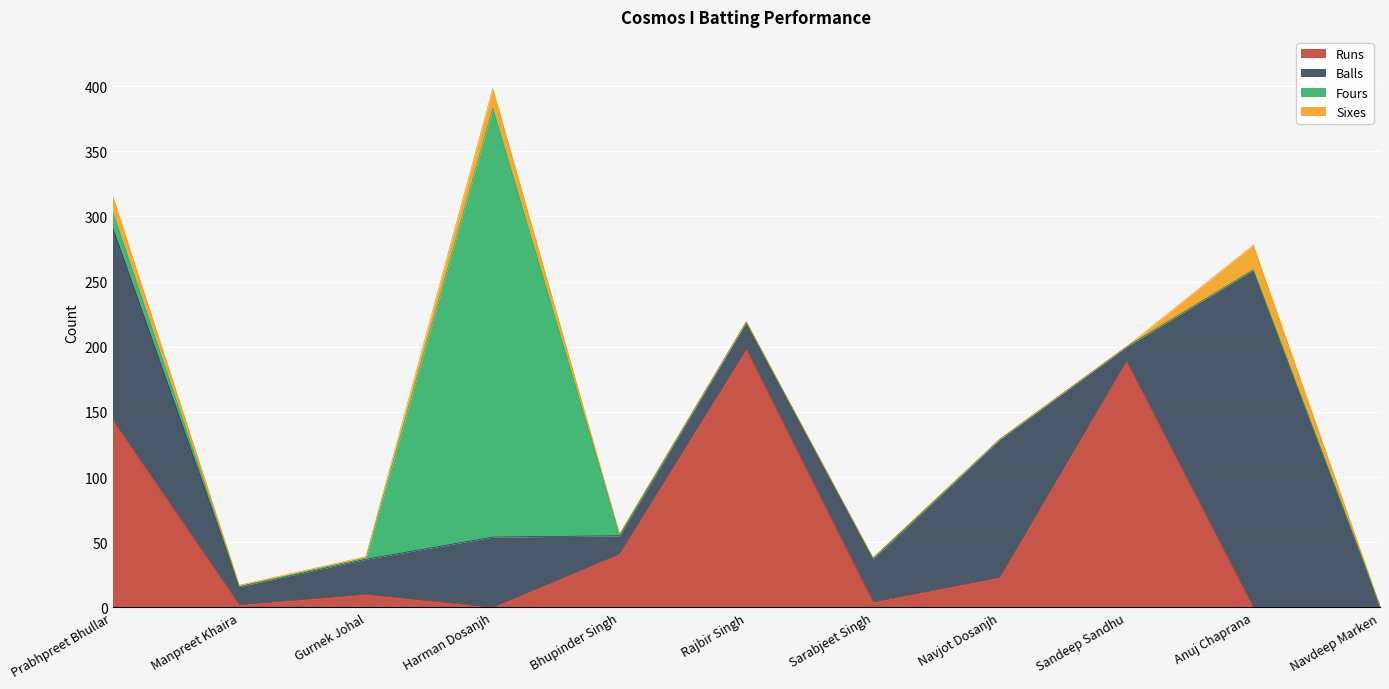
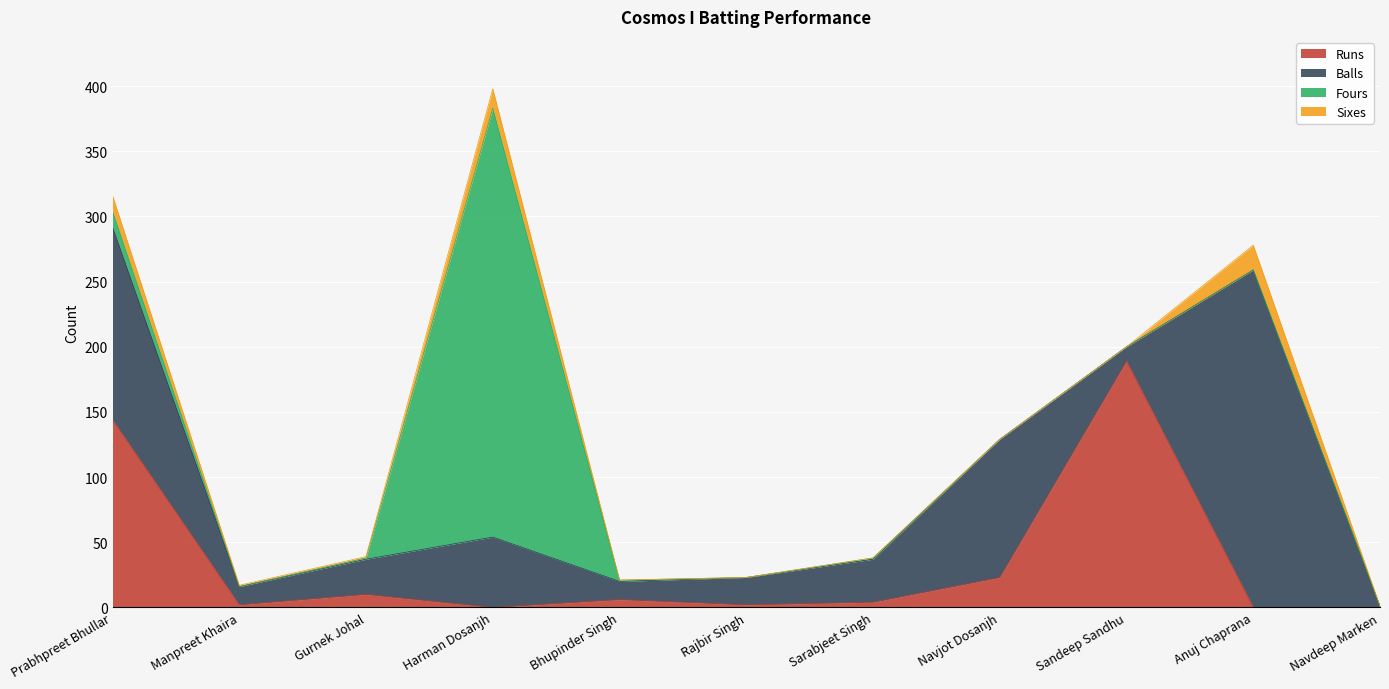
  {
    "Runs": {
      "Prabhpreet Bhullar": 144,
      "Manpreet Khaira": 2,
      "Gurnek Johal": 10,
      "Harman Dosanjh": 0,
-     "Bhupinder Singh": 41,
-     "Rajbir Singh": 198,
+     "Bhupinder Singh": 6,
+     "Rajbir Singh": 2,
      "Sarabjeet Singh": 4,
      "Navjot Dosanjh": 23,
      "Sandeep Sandhu": 189,
      "Anuj Chaprana": 0
    },
    "Balls": {
      "Prabhpreet Bhullar": 148,
      "Harman Dosanjh": 54
    },
    "Fours": {
      "Prabhpreet Bhullar": 12,
      "Harman Dosanjh": 329
    },
    "Sixes": {
      "Prabhpreet Bhullar": 12,
      "Harman Dosanjh": 15,
      "Anuj Chaprana": 19
    }
  }
